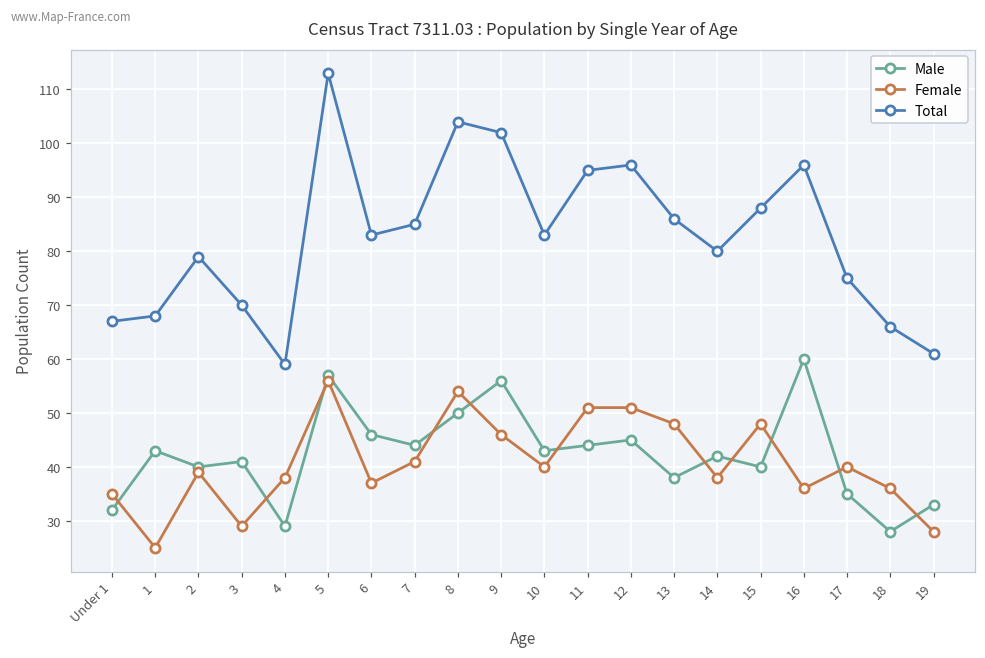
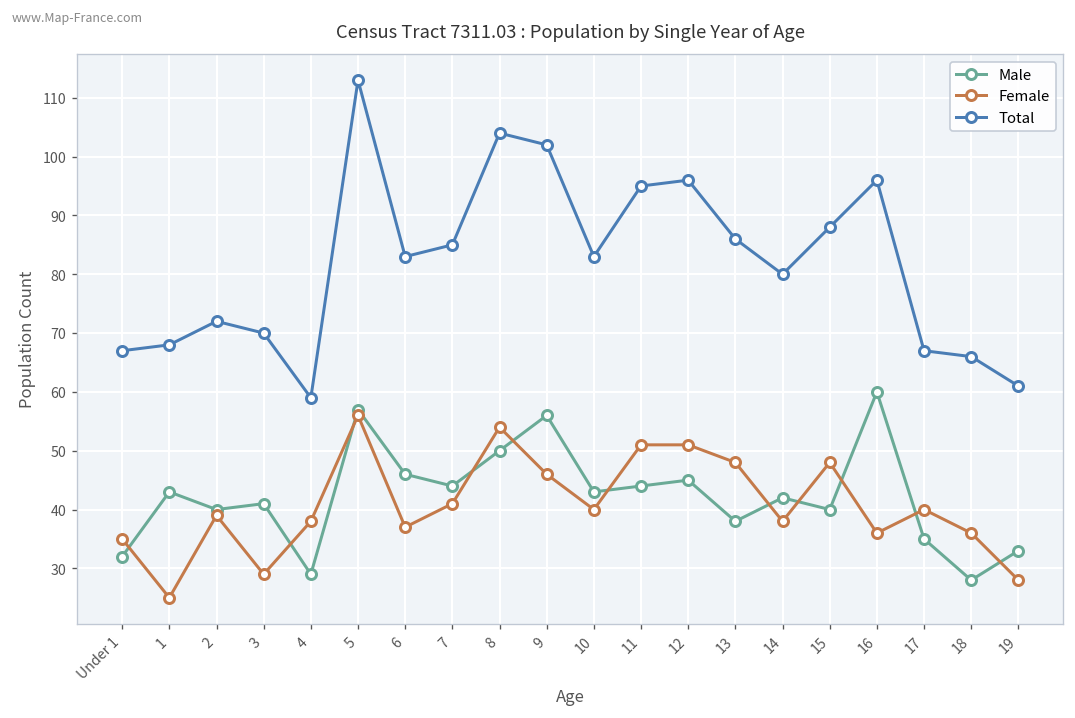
  {
    "Male": {
      "Under 1": 32,
      "1": 43,
      "2": 40,
      "3": 41,
      "4": 29,
      "5": 57,
      "6": 46,
      "7": 44,
      "8": 50,
      "9": 56,
      "10": 43,
      "11": 44,
      "12": 45,
      "13": 38,
      "14": 42,
      "15": 40,
      "16": 60,
      "17": 35,
      "18": 28,
      "19": 33
    },
    "Female": {
      "Under 1": 35,
      "1": 25,
      "2": 39,
      "3": 29,
      "4": 38,
      "5": 56,
      "6": 37,
      "7": 41,
      "8": 54,
      "9": 46,
      "10": 40,
      "11": 51,
      "12": 51,
      "13": 48,
      "14": 38,
      "15": 48,
      "16": 36,
      "17": 40,
      "18": 36,
      "19": 28
    },
    "Total": {
      "Under 1": 67,
      "1": 68,
-     "2": 79,
+     "2": 72,
      "3": 70,
      "4": 59,
      "5": 113,
      "6": 83,
      "7": 85,
      "8": 104,
      "9": 102,
      "10": 83,
      "11": 95,
      "12": 96,
      "13": 86,
      "14": 80,
      "15": 88,
      "16": 96,
-     "17": 75,
+     "17": 67,
      "18": 66,
      "19": 61
    }
  }
